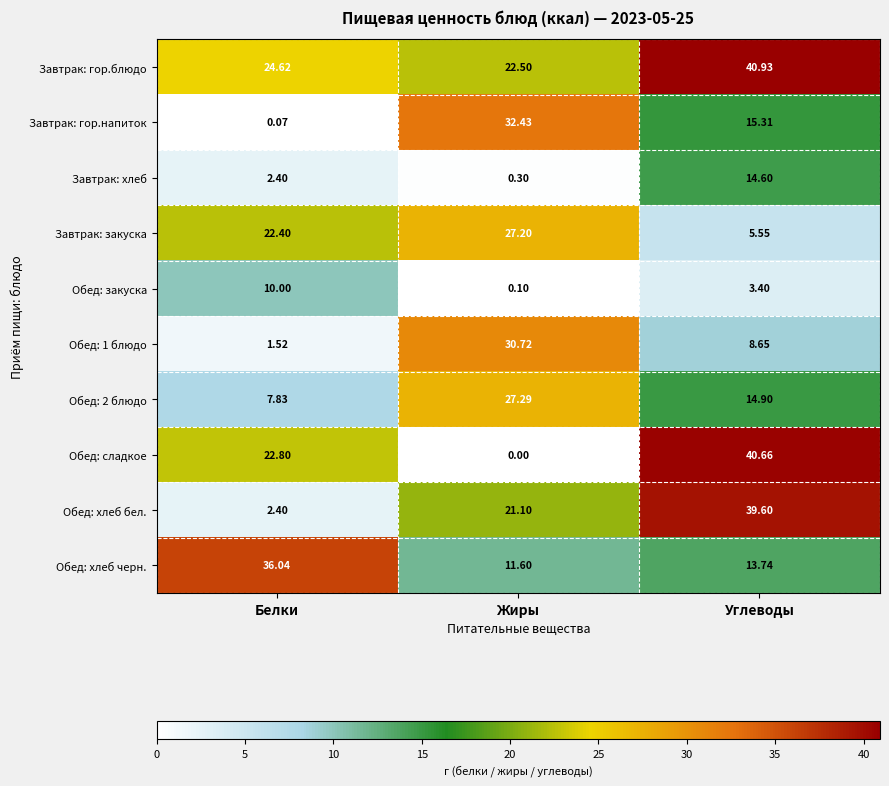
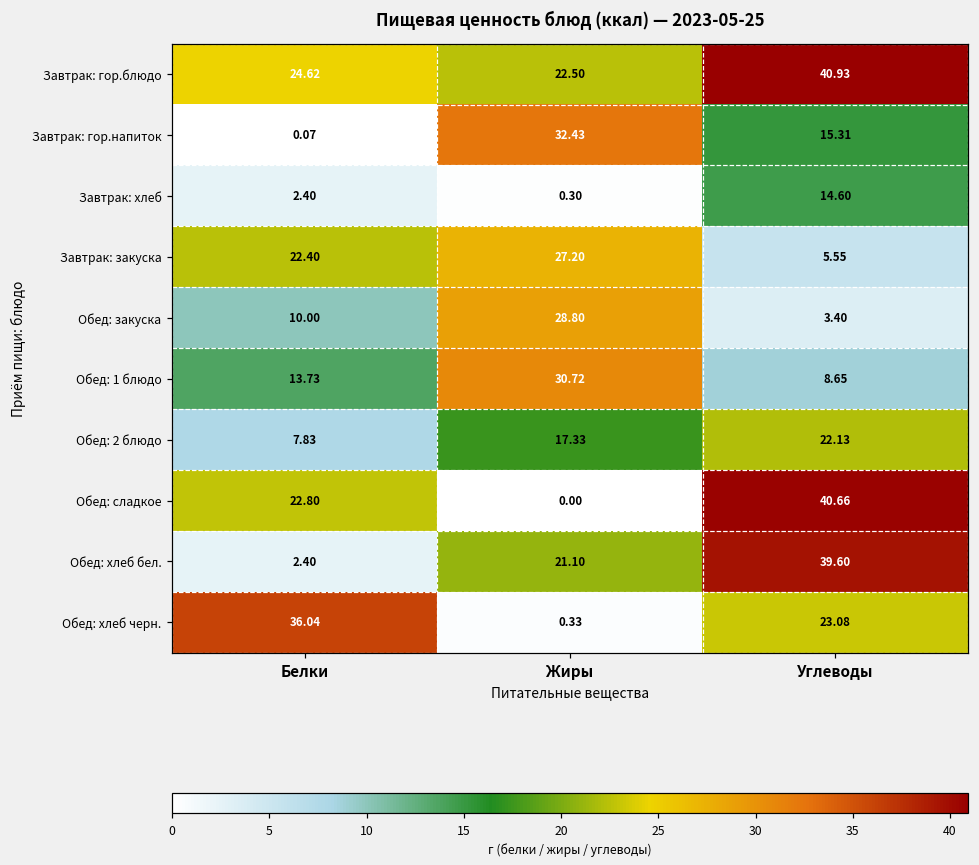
  {
    "Завтрак: гор.блюдо": {
      "Белки": 24.62,
      "Жиры": 22.50,
      "Углеводы": 40.93
    },
    "Завтрак: гор.напиток": {
      "Белки": 0.07,
      "Жиры": 32.43,
      "Углеводы": 15.31
    },
    "Завтрак: хлеб": {
      "Белки": 2.40,
      "Жиры": 0.30,
      "Углеводы": 14.60
    },
    "Завтрак: закуска": {
      "Белки": 22.40,
      "Жиры": 27.20,
      "Углеводы": 5.55
    },
    "Обед: закуска": {
      "Белки": 10.00,
-     "Жиры": 0.10,
+     "Жиры": 28.80,
      "Углеводы": 3.40
    },
    "Обед: 1 блюдо": {
-     "Белки": 1.52,
+     "Белки": 13.73,
      "Жиры": 30.72,
      "Углеводы": 8.65
    },
    "Обед: 2 блюдо": {
      "Белки": 7.83,
-     "Жиры": 27.29,
-     "Углеводы": 14.90
+     "Жиры": 17.33,
+     "Углеводы": 22.13
    },
    "Обед: сладкое": {
      "Белки": 22.80,
      "Жиры": 0.00,
      "Углеводы": 40.66
    },
    "Обед: хлеб бел.": {
      "Белки": 2.40,
      "Жиры": 21.10,
      "Углеводы": 39.60
    },
    "Обед: хлеб черн.": {
      "Белки": 36.04,
-     "Жиры": 11.60,
-     "Углеводы": 13.74
+     "Жиры": 0.33,
+     "Углеводы": 23.08
    }
  }
